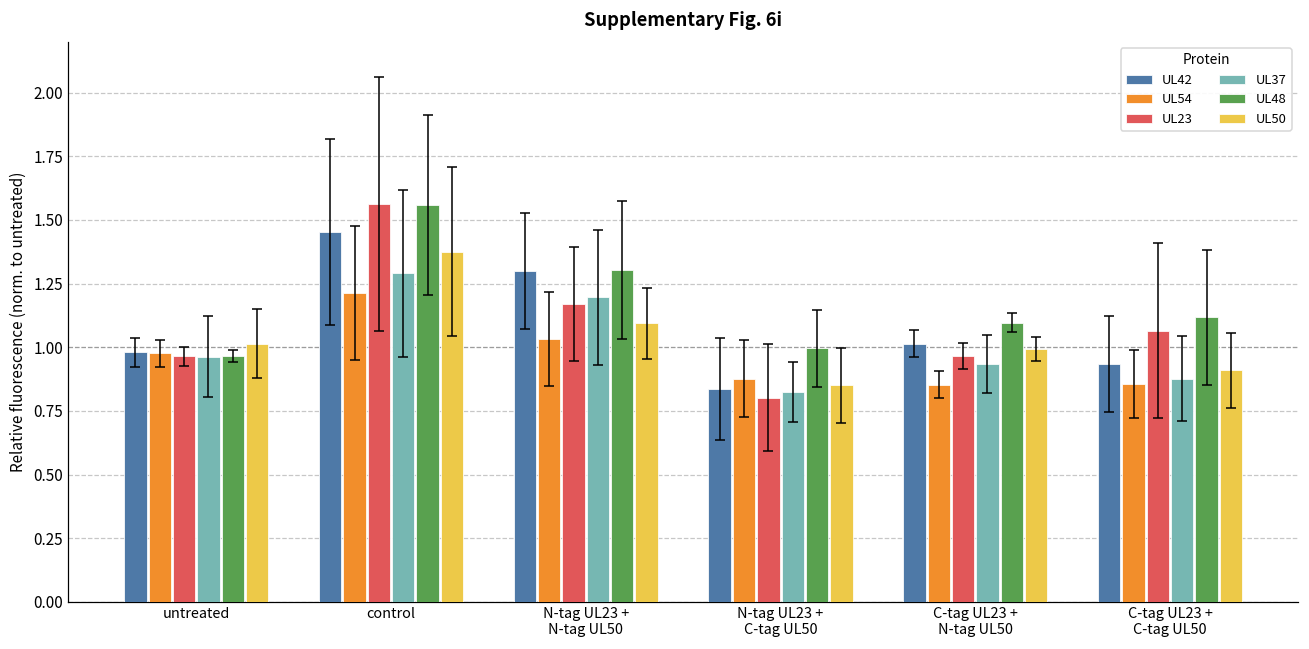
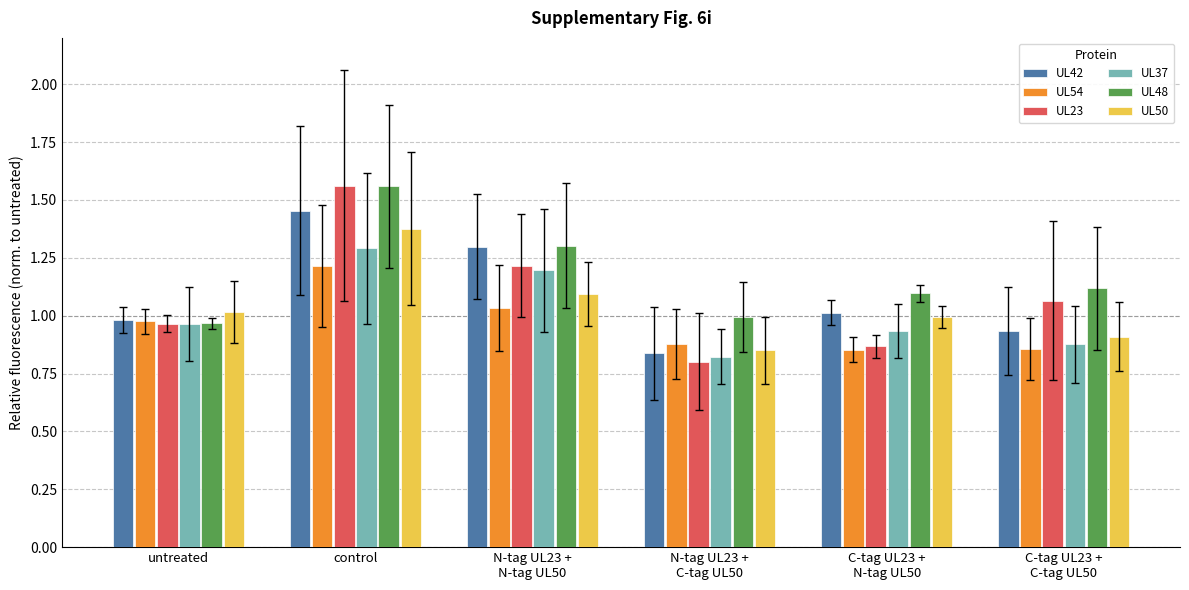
  {
    "UL54": {
      "untreated": 0.98,
      "control": 1.21,
      "N-tag UL23 + N-tag UL50": 1.03,
      "N-tag UL23 + C-tag UL50": 0.88,
      "C-tag UL23 + N-tag UL50": 0.85,
      "C-tag UL23 + C-tag UL50": 0.86
    },
    "UL23": {
      "untreated": 0.96,
      "control": 1.56,
-     "N-tag UL23 + N-tag UL50": 1.17,
+     "N-tag UL23 + N-tag UL50": 1.22,
      "N-tag UL23 + C-tag UL50": 0.80,
-     "C-tag UL23 + N-tag UL50": 0.97,
+     "C-tag UL23 + N-tag UL50": 0.87,
      "C-tag UL23 + C-tag UL50": 1.07
    },
    "UL37": {
      "untreated": 0.96,
      "control": 1.29,
      "N-tag UL23 + N-tag UL50": 1.20,
      "N-tag UL23 + C-tag UL50": 0.82,
      "C-tag UL23 + N-tag UL50": 0.93,
      "C-tag UL23 + C-tag UL50": 0.88
    },
    "UL48": {
      "untreated": 0.97,
      "control": 1.56,
      "N-tag UL23 + N-tag UL50": 1.30,
      "N-tag UL23 + C-tag UL50": 1.00,
      "C-tag UL23 + N-tag UL50": 1.10,
      "C-tag UL23 + C-tag UL50": 1.12
    },
    "UL50": {
      "untreated": 1.01,
      "control": 1.38,
      "N-tag UL23 + N-tag UL50": 1.09,
      "N-tag UL23 + C-tag UL50": 0.85,
      "C-tag UL23 + N-tag UL50": 0.99,
      "C-tag UL23 + C-tag UL50": 0.91
    }
  }
